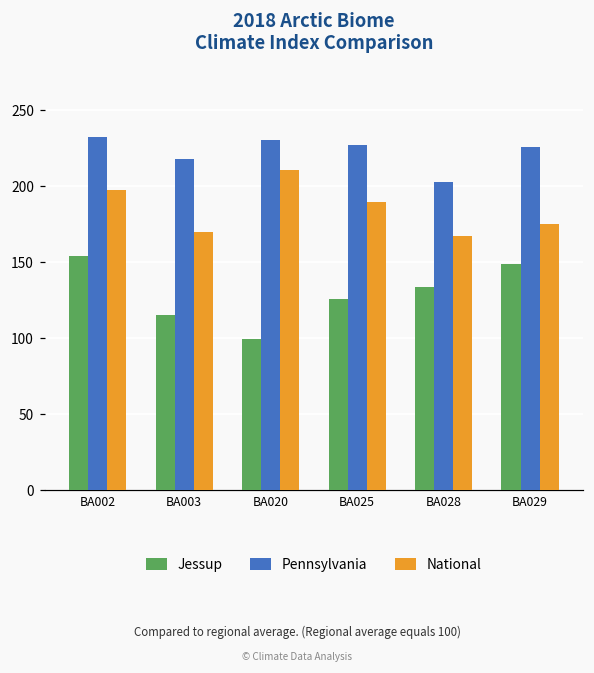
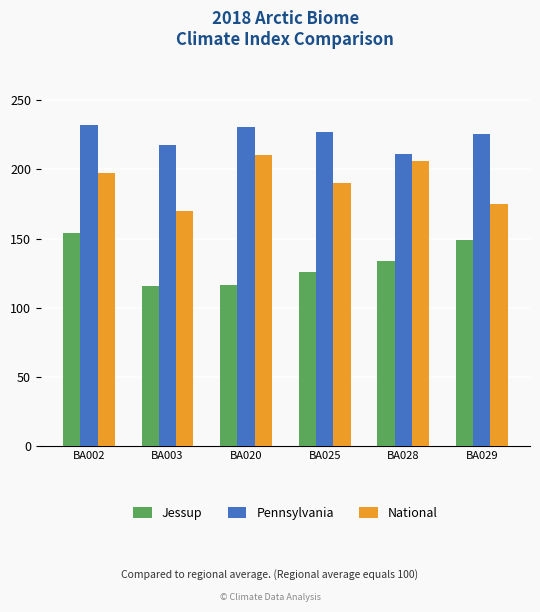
  {
    "Jessup": {
      "BA002": 154,
      "BA003": 116,
-     "BA020": 100,
+     "BA020": 116,
      "BA025": 126,
      "BA028": 134,
      "BA029": 149
    },
    "Pennsylvania": {
      "BA002": 232,
      "BA003": 218,
      "BA020": 230,
      "BA025": 227,
-     "BA028": 202,
+     "BA028": 211,
      "BA029": 226
    },
    "National": {
      "BA002": 198,
      "BA003": 170,
      "BA020": 211,
      "BA025": 190,
-     "BA028": 167,
+     "BA028": 206,
      "BA029": 175
    }
  }
